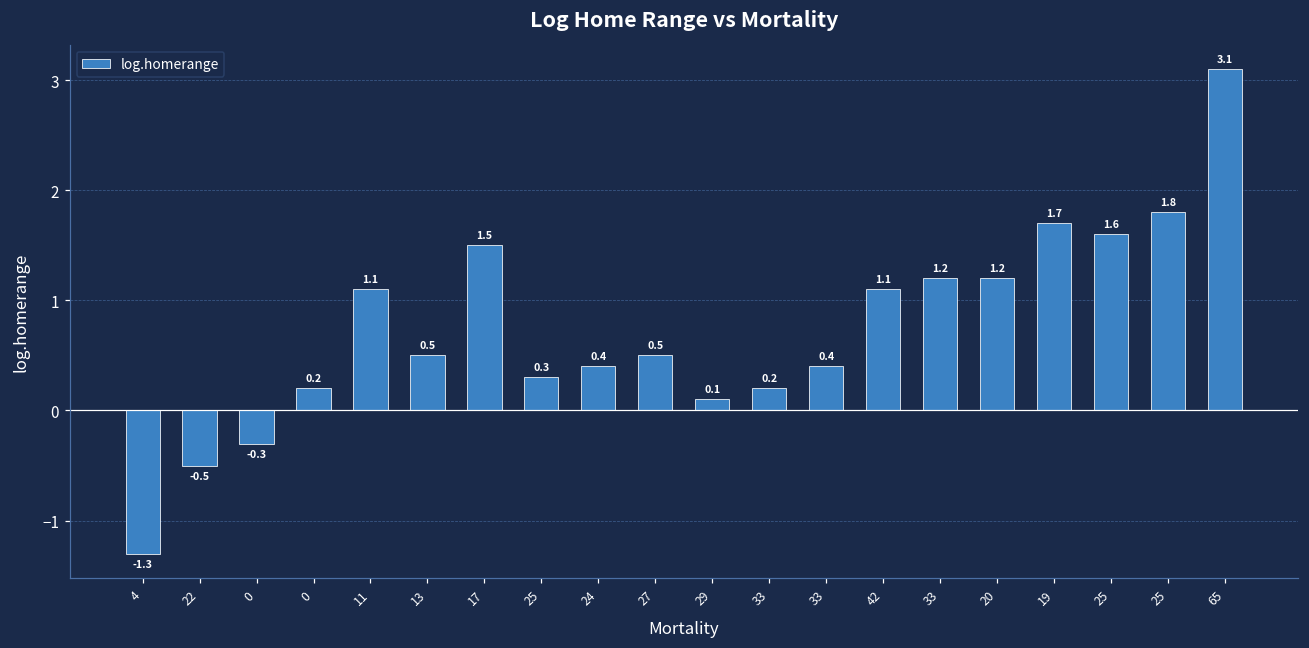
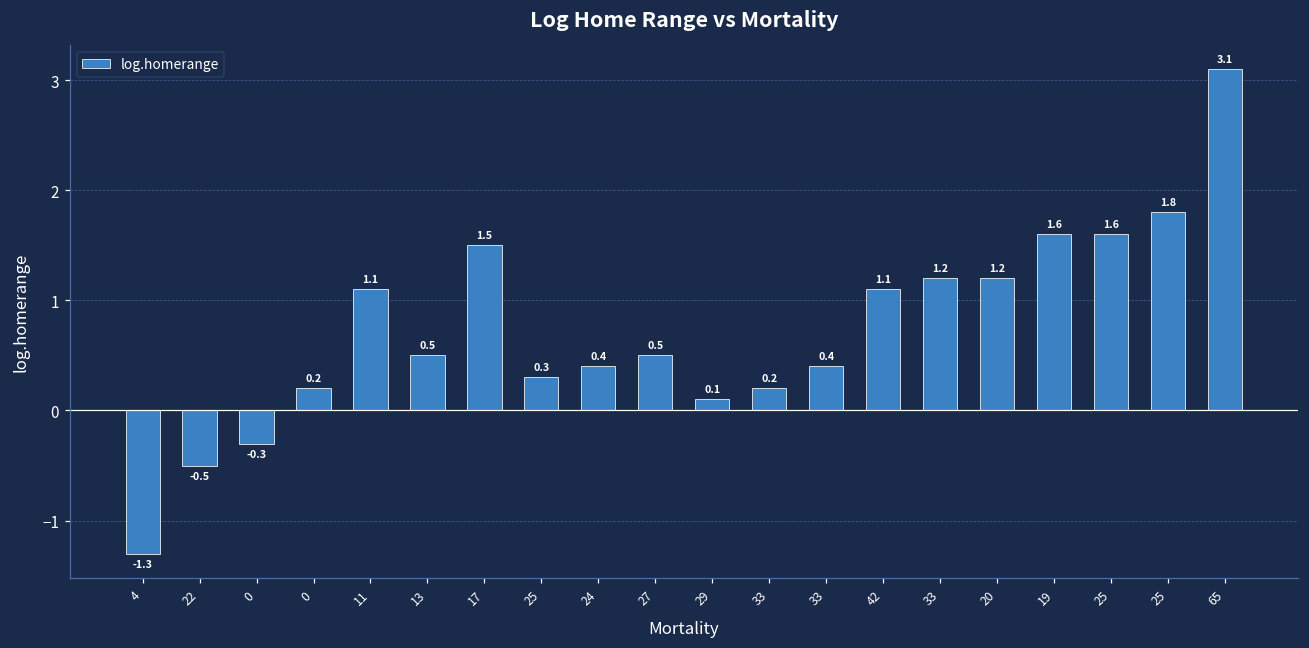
  {
    "4": -1.3,
    "22": -0.5,
    "11": 1.1,
    "13": 0.5,
    "17": 1.5,
    "24": 0.4,
    "27": 0.5,
    "29": 0.1,
    "42": 1.1,
    "20": 1.2,
-   "19": 1.7,
+   "19": 1.6,
    "65": 3.1
  }
